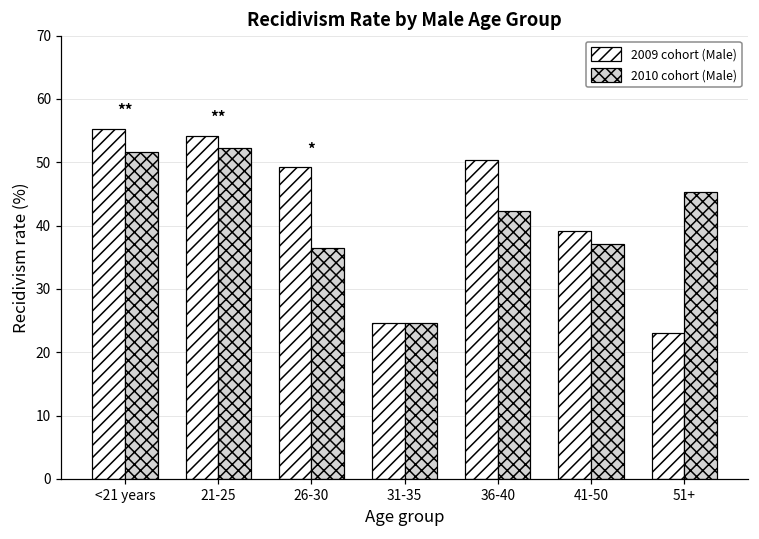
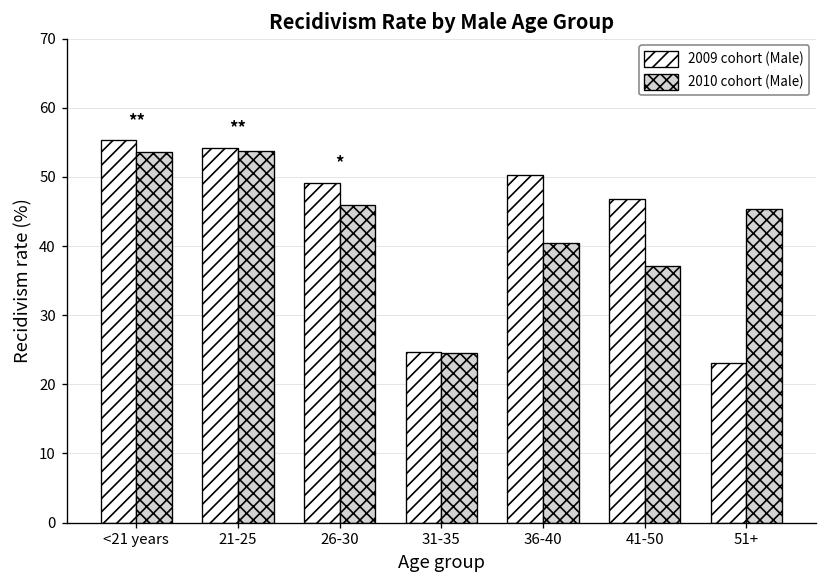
  {
    "2009 cohort (Male)": {
      "<21 years": 55,
      "21-25": 54,
      "26-30": 49,
      "31-35": 25,
      "36-40": 50,
-     "41-50": 39,
+     "41-50": 47,
      "51+": 23
    },
    "2010 cohort (Male)": {
-     "<21 years": 52,
-     "21-25": 52,
-     "26-30": 36,
+     "<21 years": 54,
+     "21-25": 54,
+     "26-30": 46,
      "31-35": 25,
-     "36-40": 42,
+     "36-40": 40,
      "41-50": 37,
      "51+": 45
    }
  }
